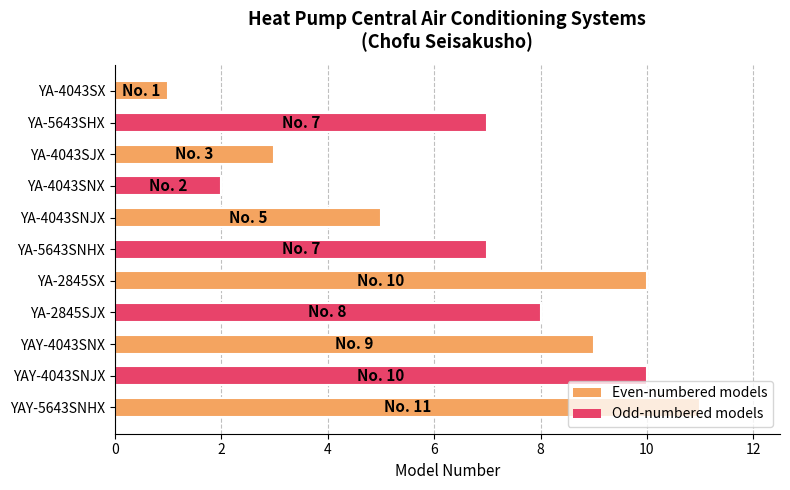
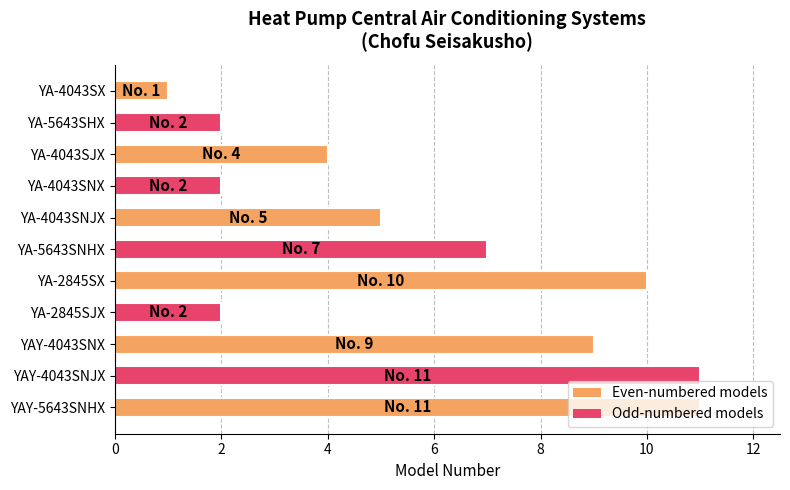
  {
    "YA-4043SX": 1,
-   "YA-5643SHX": 7,
-   "YA-4043SJX": 3,
+   "YA-5643SHX": 2,
+   "YA-4043SJX": 4,
    "YA-4043SNX": 2,
    "YA-4043SNJX": 5,
    "YA-5643SNHX": 7,
    "YA-2845SX": 10,
-   "YA-2845SJX": 8,
+   "YA-2845SJX": 2,
    "YAY-4043SNX": 9,
-   "YAY-4043SNJX": 10
+   "YAY-4043SNJX": 11
  }
